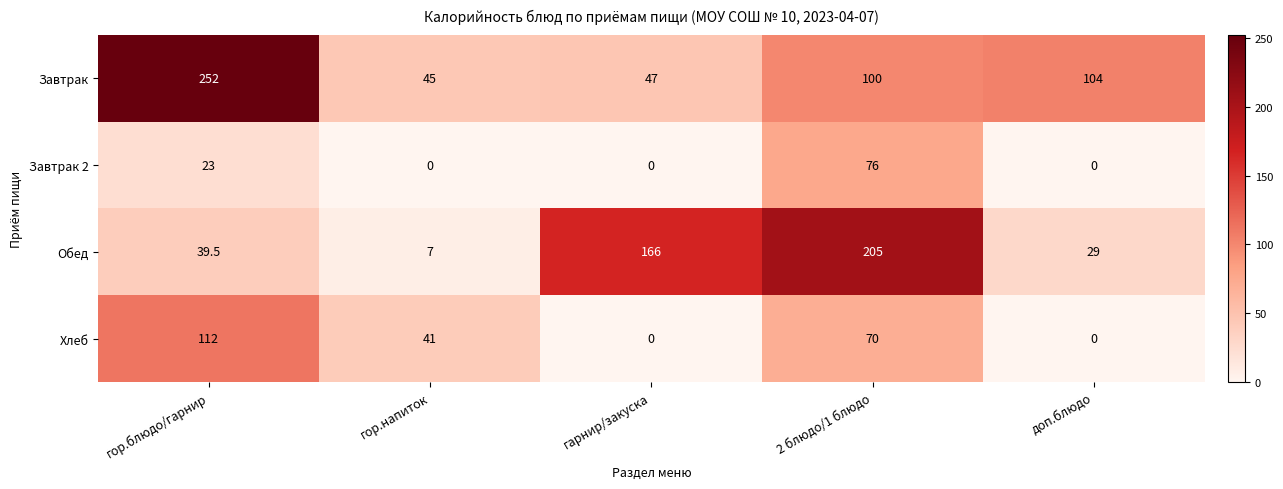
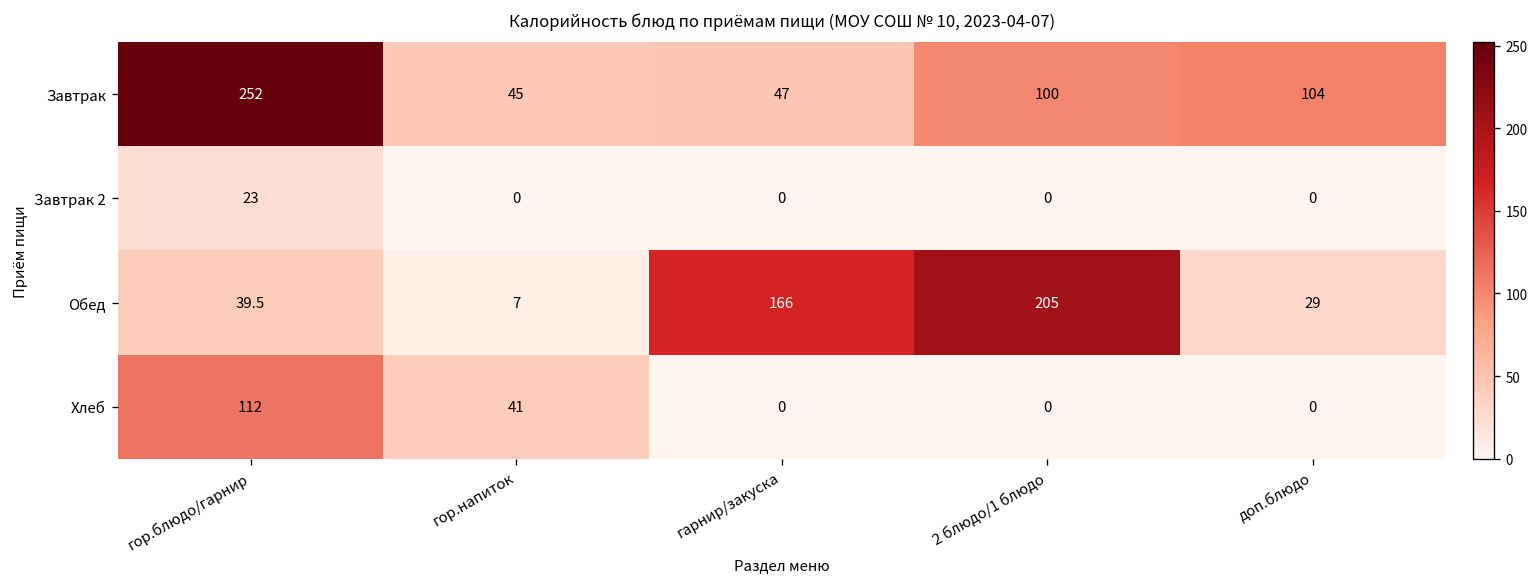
  {
    "Завтрак": {
      "гор.блюдо/гарнир": 252,
      "гор.напиток": 45,
      "гарнир/закуска": 47,
      "2 блюдо/1 блюдо": 100,
      "доп.блюдо": 104
    },
    "Завтрак 2": {
      "гор.блюдо/гарнир": 23,
      "гор.напиток": 0,
      "гарнир/закуска": 0,
-     "2 блюдо/1 блюдо": 76,
+     "2 блюдо/1 блюдо": 0,
      "доп.блюдо": 0
    },
    "Обед": {
      "гор.блюдо/гарнир": 39.5,
      "гор.напиток": 7,
      "гарнир/закуска": 166,
      "2 блюдо/1 блюдо": 205,
      "доп.блюдо": 29
    },
    "Хлеб": {
      "гор.блюдо/гарнир": 112,
      "гор.напиток": 41,
      "гарнир/закуска": 0,
-     "2 блюдо/1 блюдо": 70,
+     "2 блюдо/1 блюдо": 0,
      "доп.блюдо": 0
    }
  }
